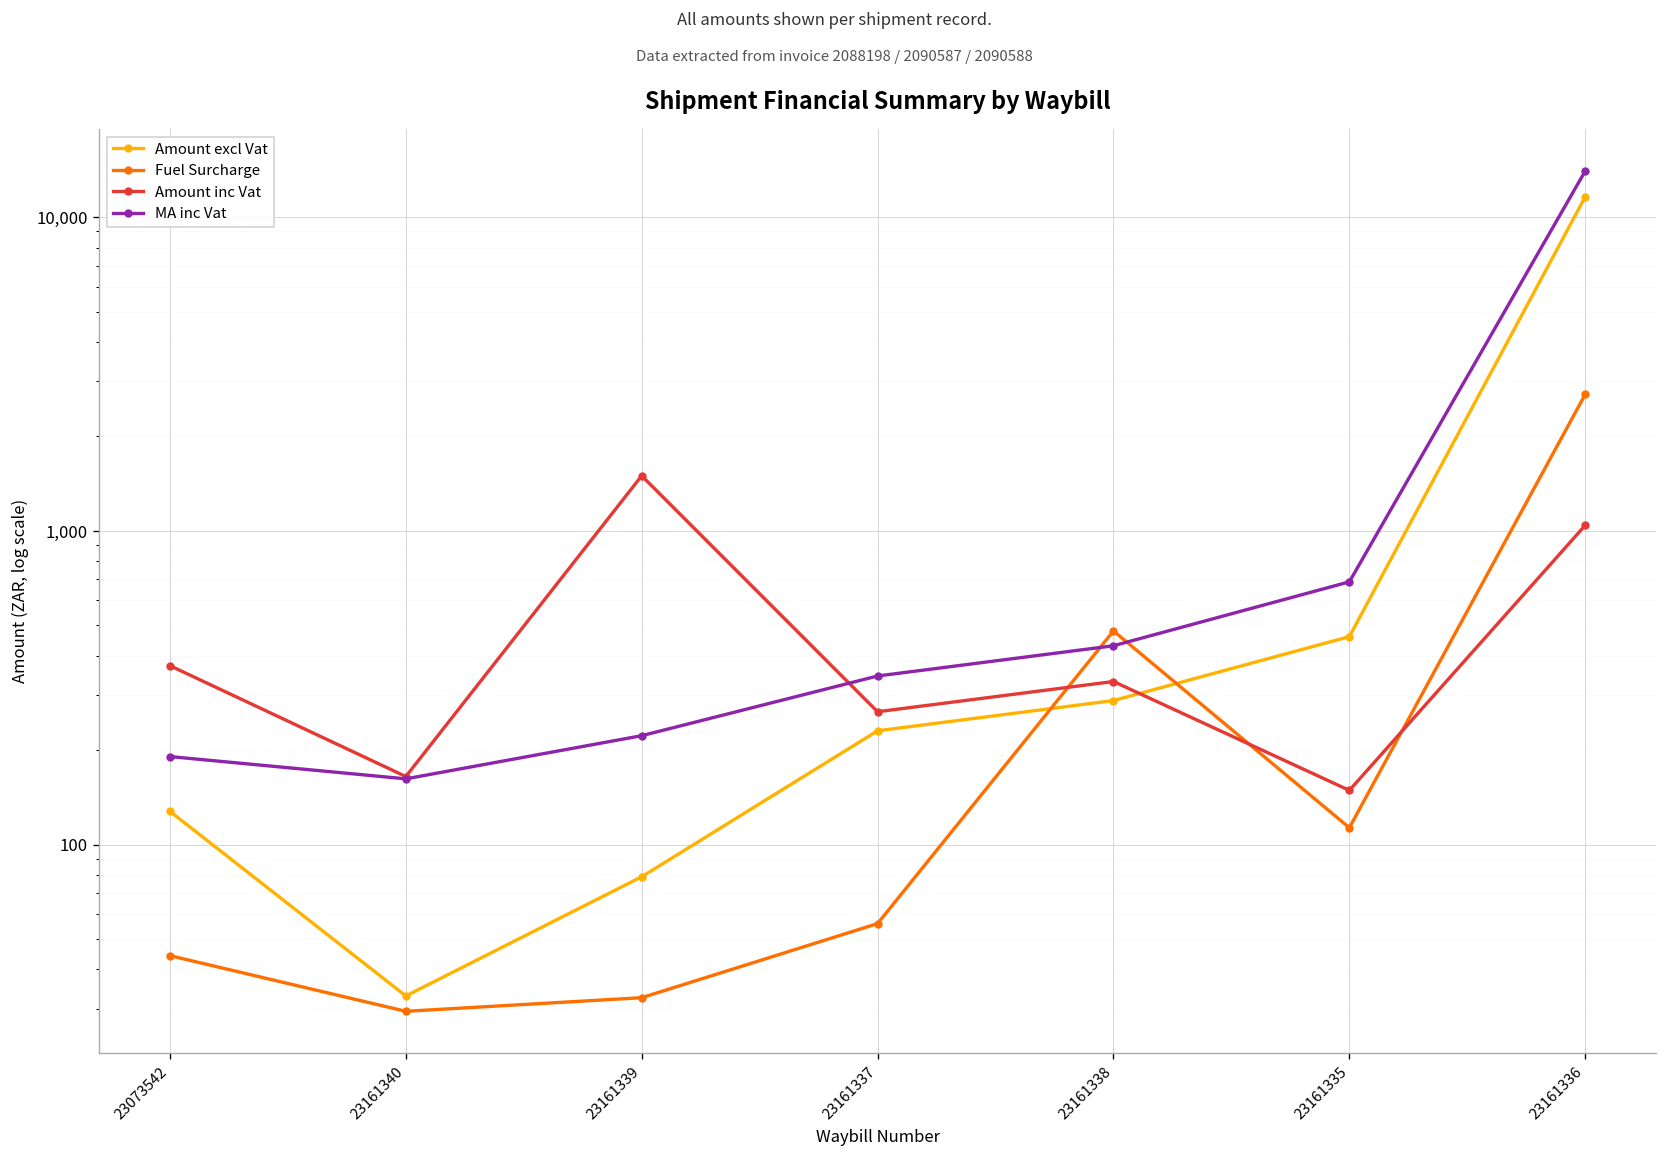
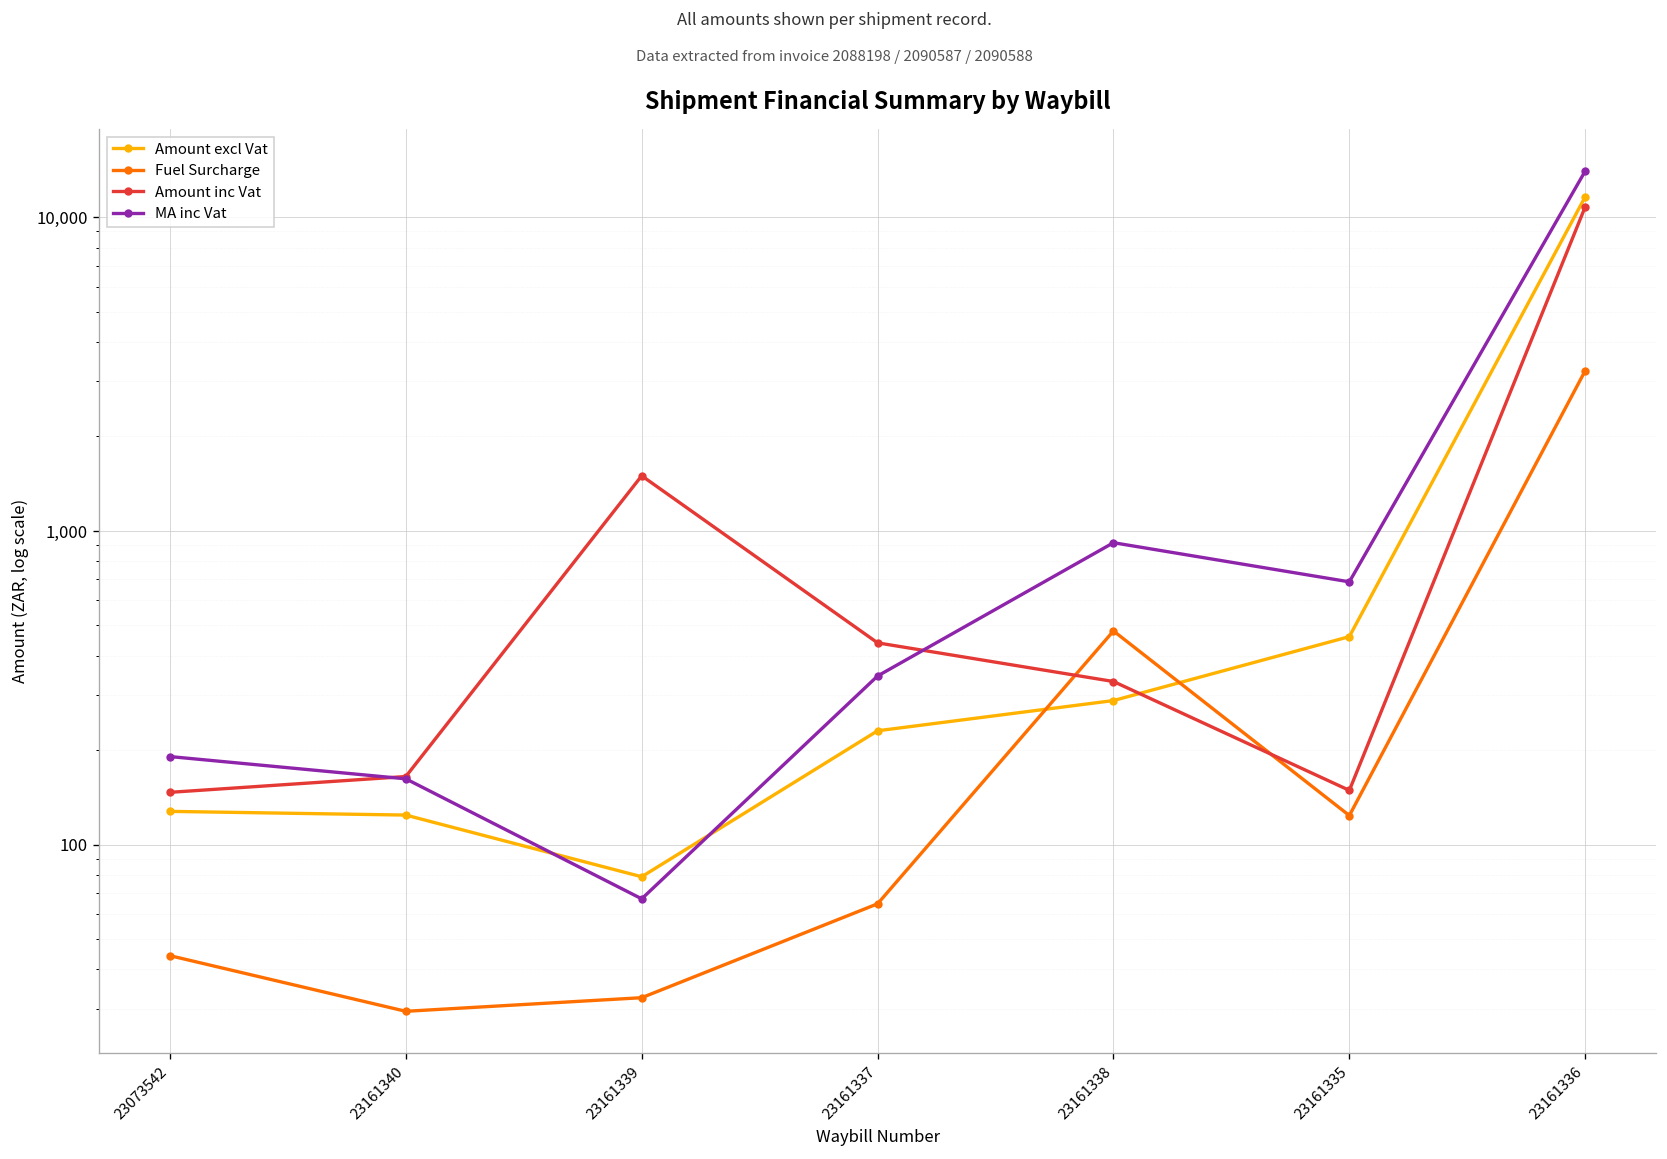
  {
    "Amount excl Vat": {
      "23073542": "130",
-     "23161340": "33",
+     "23161340": "120",
      "23161339": "79",
      "23161337": "230",
      "23161338": "290",
      "23161335": "460",
      "23161336": "12,000"
    },
    "Fuel Surcharge": {
      "23073542": "44",
      "23161340": "29",
      "23161339": "33",
-     "23161337": "56",
+     "23161337": "65",
      "23161338": "480",
-     "23161335": "113",
-     "23161336": "2,700"
+     "23161335": "120",
+     "23161336": "3,200"
    },
    "Amount inc Vat": {
-     "23073542": "370",
+     "23073542": "150",
      "23161339": "1,500",
-     "23161337": "270",
+     "23161337": "440",
      "23161338": "330",
      "23161335": "150",
-     "23161336": "1,040"
+     "23161336": "10,800"
    },
    "MA inc Vat": {
      "23073542": "190",
-     "23161339": "220",
+     "23161339": "67",
      "23161337": "340",
-     "23161338": "430",
+     "23161338": "920",
      "23161335": "690",
      "23161336": "14,000"
    }
  }
